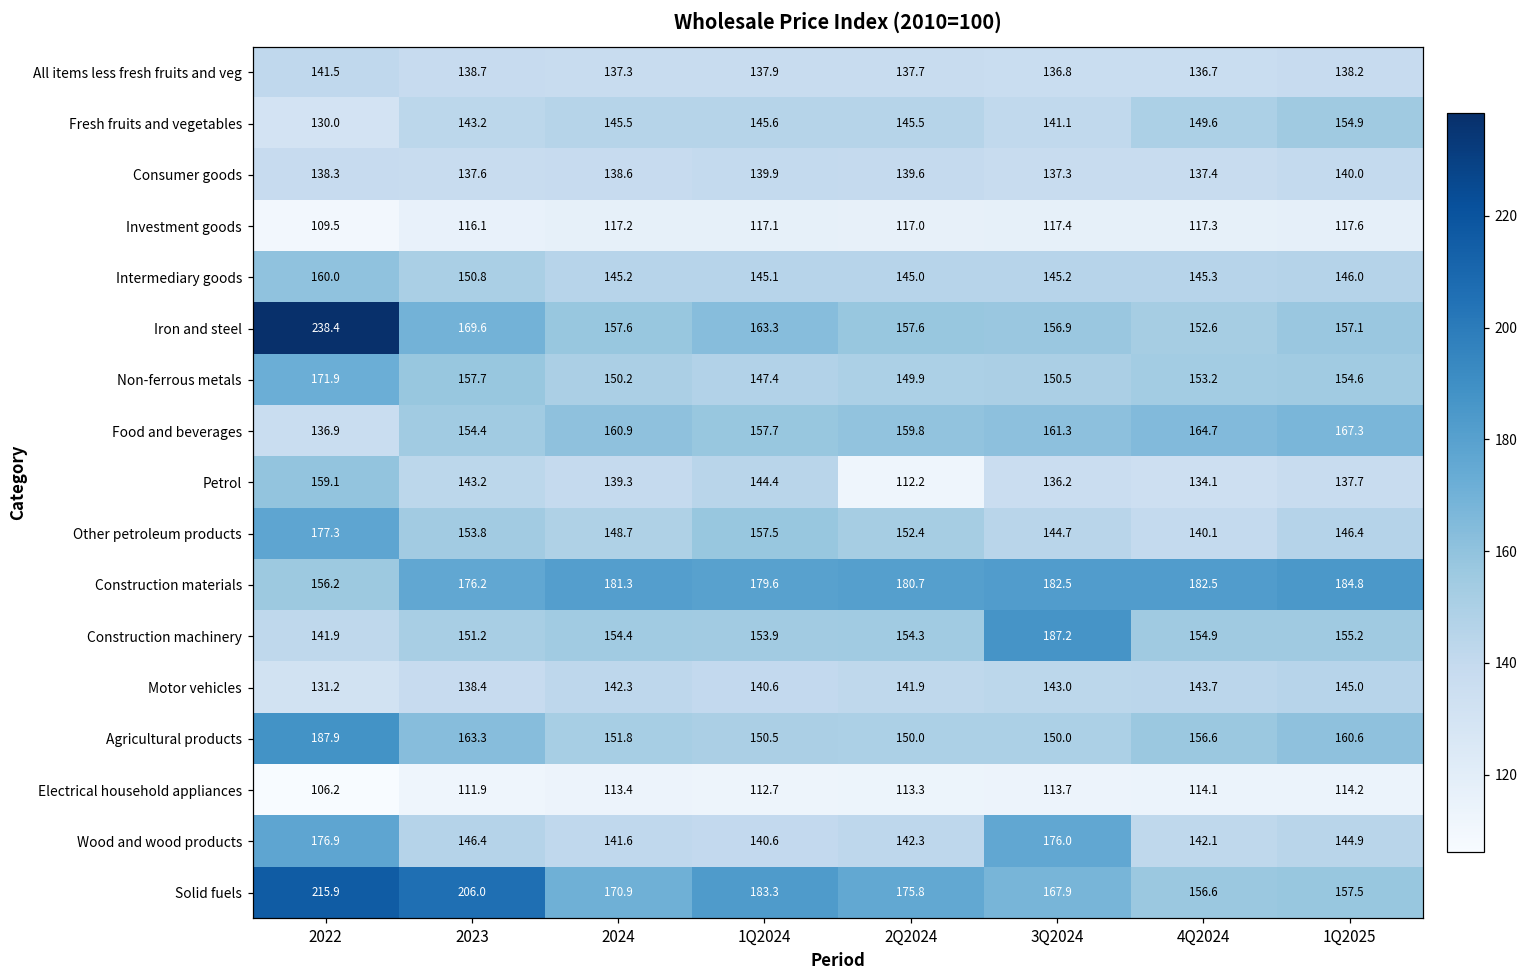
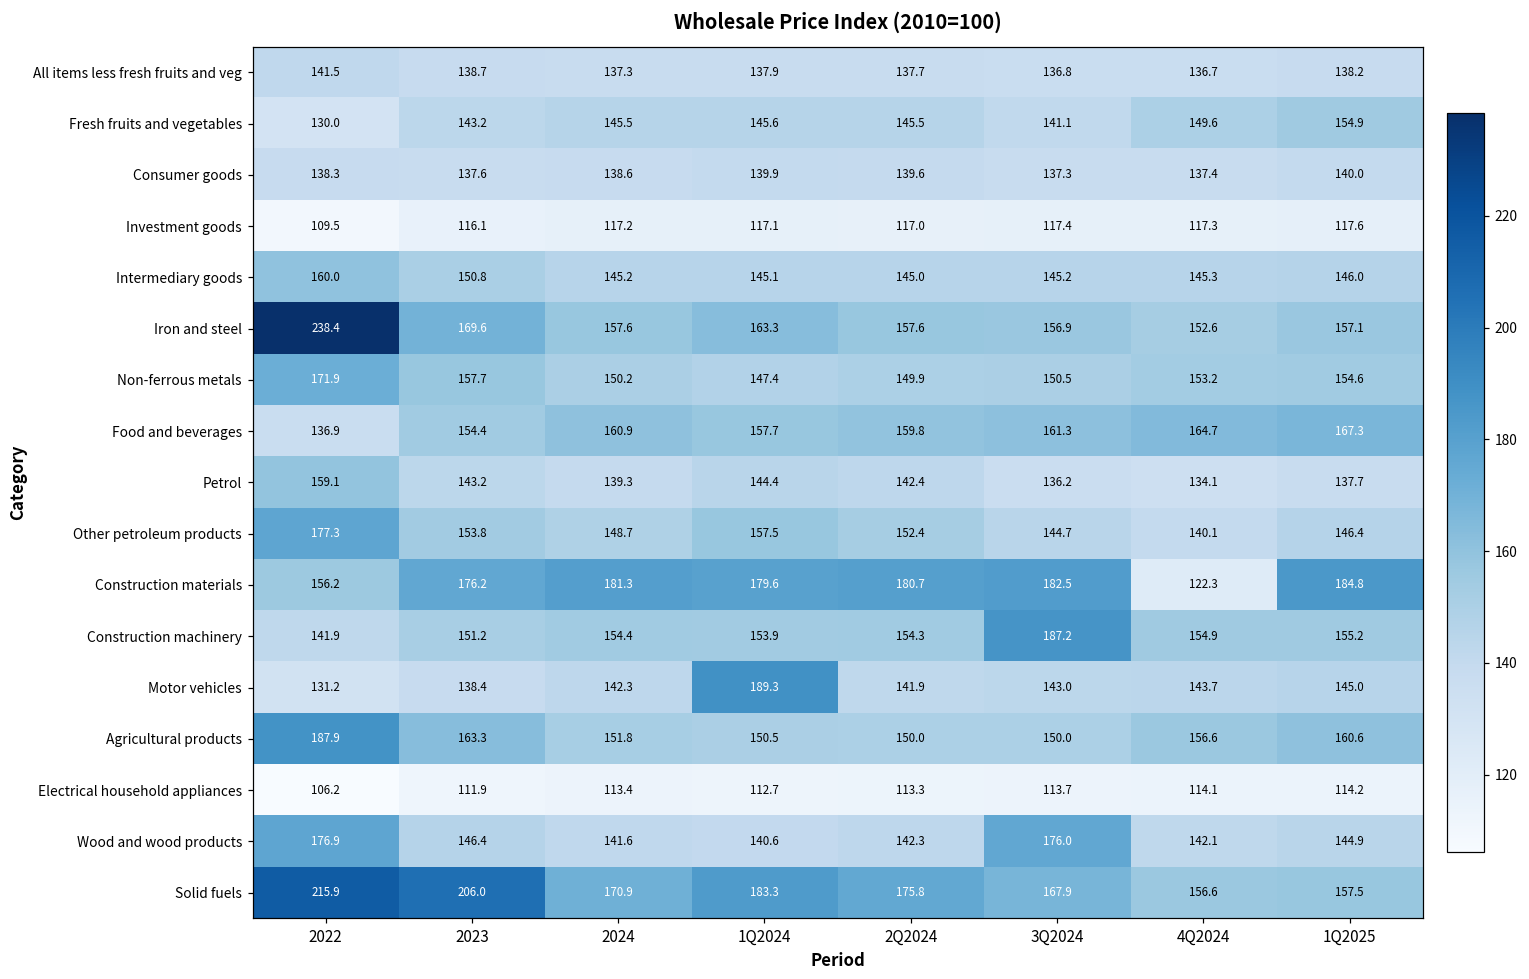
  {
    "All items less fresh fruits and veg": {
      "2022": 141.5,
      "2023": 138.7,
      "2024": 137.3,
      "1Q2024": 137.9,
      "2Q2024": 137.7,
      "3Q2024": 136.8,
      "4Q2024": 136.7,
      "1Q2025": 138.2
    },
    "Fresh fruits and vegetables": {
      "2022": 130.0,
      "2023": 143.2,
      "2024": 145.5,
      "1Q2024": 145.6,
      "2Q2024": 145.5,
      "3Q2024": 141.1,
      "4Q2024": 149.6,
      "1Q2025": 154.9
    },
    "Consumer goods": {
      "2022": 138.3,
      "2023": 137.6,
      "2024": 138.6,
      "1Q2024": 139.9,
      "2Q2024": 139.6,
      "3Q2024": 137.3,
      "4Q2024": 137.4,
      "1Q2025": 140.0
    },
    "Investment goods": {
      "2022": 109.5,
      "2023": 116.1,
      "2024": 117.2,
      "1Q2024": 117.1,
      "2Q2024": 117.0,
      "3Q2024": 117.4,
      "4Q2024": 117.3,
      "1Q2025": 117.6
    },
    "Intermediary goods": {
      "2022": 160.0,
      "2023": 150.8,
      "2024": 145.2,
      "1Q2024": 145.1,
      "2Q2024": 145.0,
      "3Q2024": 145.2,
      "4Q2024": 145.3,
      "1Q2025": 146.0
    },
    "Iron and steel": {
      "2022": 238.4,
      "2023": 169.6,
      "2024": 157.6,
      "1Q2024": 163.3,
      "2Q2024": 157.6,
      "3Q2024": 156.9,
      "4Q2024": 152.6,
      "1Q2025": 157.1
    },
    "Non-ferrous metals": {
      "2022": 171.9,
      "2023": 157.7,
      "2024": 150.2,
      "1Q2024": 147.4,
      "2Q2024": 149.9,
      "3Q2024": 150.5,
      "4Q2024": 153.2,
      "1Q2025": 154.6
    },
    "Food and beverages": {
      "2022": 136.9,
      "2023": 154.4,
      "2024": 160.9,
      "1Q2024": 157.7,
      "2Q2024": 159.8,
      "3Q2024": 161.3,
      "4Q2024": 164.7,
      "1Q2025": 167.3
    },
    "Petrol": {
      "2022": 159.1,
      "2023": 143.2,
      "2024": 139.3,
      "1Q2024": 144.4,
-     "2Q2024": 112.2,
+     "2Q2024": 142.4,
      "3Q2024": 136.2,
      "4Q2024": 134.1,
      "1Q2025": 137.7
    },
    "Other petroleum products": {
      "2022": 177.3,
      "2023": 153.8,
      "2024": 148.7,
      "1Q2024": 157.5,
      "2Q2024": 152.4,
      "3Q2024": 144.7,
      "4Q2024": 140.1,
      "1Q2025": 146.4
    },
    "Construction materials": {
      "2022": 156.2,
      "2023": 176.2,
      "2024": 181.3,
      "1Q2024": 179.6,
      "2Q2024": 180.7,
      "3Q2024": 182.5,
-     "4Q2024": 182.5,
+     "4Q2024": 122.3,
      "1Q2025": 184.8
    },
    "Construction machinery": {
      "2022": 141.9,
      "2023": 151.2,
      "2024": 154.4,
      "1Q2024": 153.9,
      "2Q2024": 154.3,
      "3Q2024": 187.2,
      "4Q2024": 154.9,
      "1Q2025": 155.2
    },
    "Motor vehicles": {
      "2022": 131.2,
      "2023": 138.4,
      "2024": 142.3,
-     "1Q2024": 140.6,
+     "1Q2024": 189.3,
      "2Q2024": 141.9,
      "3Q2024": 143.0,
      "4Q2024": 143.7,
      "1Q2025": 145.0
    },
    "Agricultural products": {
      "2022": 187.9,
      "2023": 163.3,
      "2024": 151.8,
      "1Q2024": 150.5,
      "2Q2024": 150.0,
      "3Q2024": 150.0,
      "4Q2024": 156.6,
      "1Q2025": 160.6
    },
    "Electrical household appliances": {
      "2022": 106.2,
      "2023": 111.9,
      "2024": 113.4,
      "1Q2024": 112.7,
      "2Q2024": 113.3,
      "3Q2024": 113.7,
      "4Q2024": 114.1,
      "1Q2025": 114.2
    },
    "Wood and wood products": {
      "2022": 176.9,
      "2023": 146.4,
      "2024": 141.6,
      "1Q2024": 140.6,
      "2Q2024": 142.3,
      "3Q2024": 176.0,
      "4Q2024": 142.1,
      "1Q2025": 144.9
    },
    "Solid fuels": {
      "2022": 215.9,
      "2023": 206.0,
      "2024": 170.9,
      "1Q2024": 183.3,
      "2Q2024": 175.8,
      "3Q2024": 167.9,
      "4Q2024": 156.6,
      "1Q2025": 157.5
    }
  }
